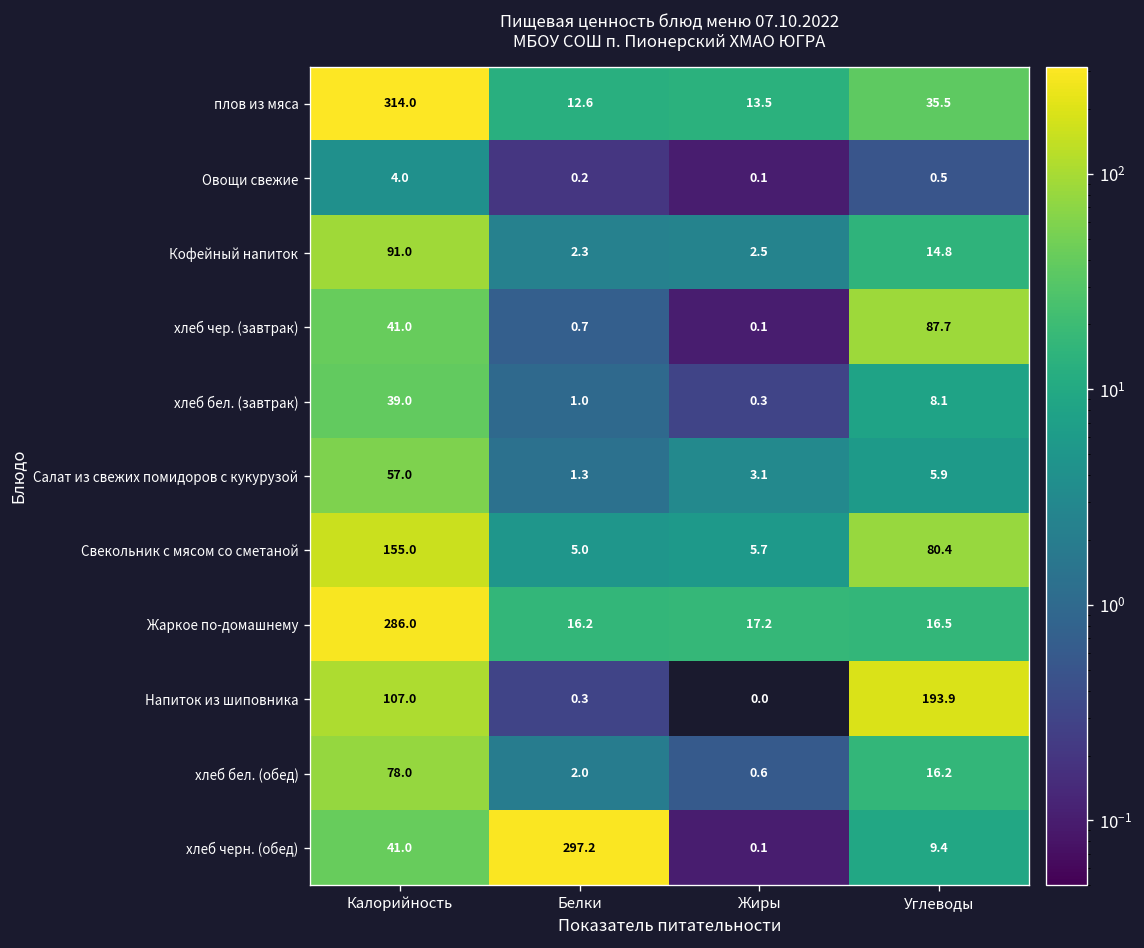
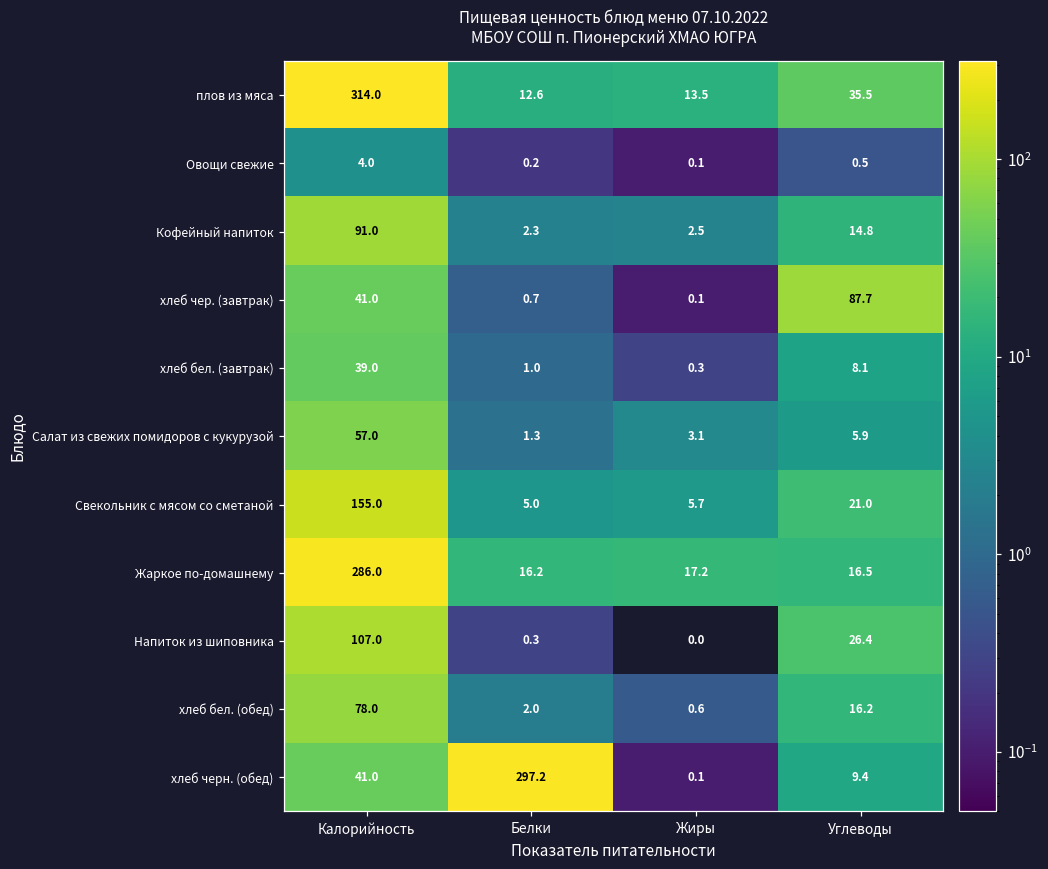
  {
    "плов из мяса": {
      "Калорийность": 314.0,
      "Белки": 12.6,
      "Жиры": 13.5,
      "Углеводы": 35.5
    },
    "Овощи свежие": {
      "Калорийность": 4.0,
      "Белки": 0.2,
      "Жиры": 0.1,
      "Углеводы": 0.5
    },
    "Кофейный напиток": {
      "Калорийность": 91.0,
      "Белки": 2.3,
      "Жиры": 2.5,
      "Углеводы": 14.8
    },
    "хлеб чер. (завтрак)": {
      "Калорийность": 41.0,
      "Белки": 0.7,
      "Жиры": 0.1,
      "Углеводы": 87.7
    },
    "хлеб бел. (завтрак)": {
      "Калорийность": 39.0,
      "Белки": 1.0,
      "Жиры": 0.3,
      "Углеводы": 8.1
    },
    "Салат из свежих помидоров с кукурузой": {
      "Калорийность": 57.0,
      "Белки": 1.3,
      "Жиры": 3.1,
      "Углеводы": 5.9
    },
    "Свекольник с мясом со сметаной": {
      "Калорийность": 155.0,
      "Белки": 5.0,
      "Жиры": 5.7,
-     "Углеводы": 80.4
+     "Углеводы": 21.0
    },
    "Жаркое по-домашнему": {
      "Калорийность": 286.0,
      "Белки": 16.2,
      "Жиры": 17.2,
      "Углеводы": 16.5
    },
    "Напиток из шиповника": {
      "Калорийность": 107.0,
      "Белки": 0.3,
      "Жиры": 0.0,
-     "Углеводы": 193.9
+     "Углеводы": 26.4
    },
    "хлеб бел. (обед)": {
      "Калорийность": 78.0,
      "Белки": 2.0,
      "Жиры": 0.6,
      "Углеводы": 16.2
    },
    "хлеб черн. (обед)": {
      "Калорийность": 41.0,
      "Белки": 297.2,
      "Жиры": 0.1,
      "Углеводы": 9.4
    }
  }
